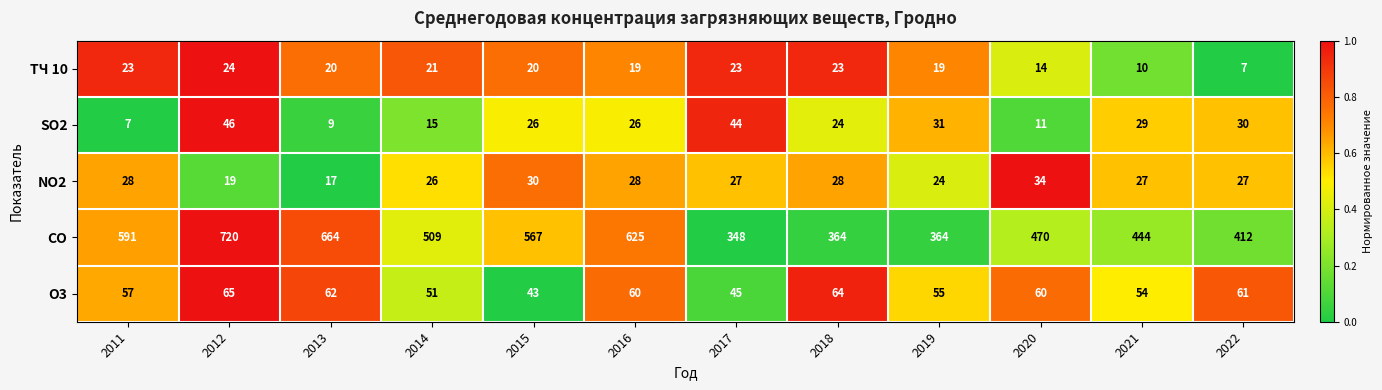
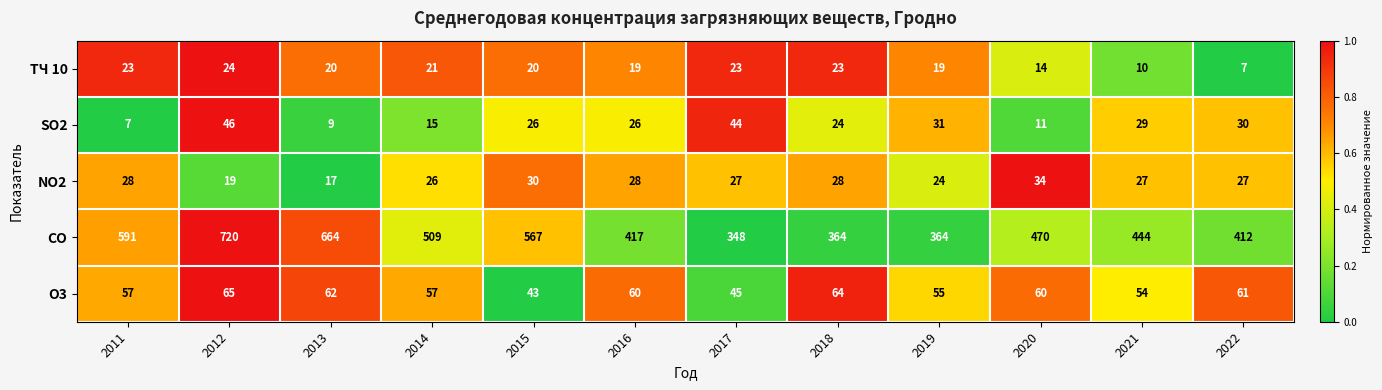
  {
    "ТЧ 10": {
      "2011": 23,
      "2012": 24,
      "2013": 20,
      "2014": 21,
      "2015": 20,
      "2016": 19,
      "2017": 23,
      "2018": 23,
      "2019": 19,
      "2020": 14,
      "2021": 10,
      "2022": 7
    },
    "SO2": {
      "2011": 7,
      "2012": 46,
      "2013": 9,
      "2014": 15,
      "2015": 26,
      "2016": 26,
      "2017": 44,
      "2018": 24,
      "2019": 31,
      "2020": 11,
      "2021": 29,
      "2022": 30
    },
    "NO2": {
      "2011": 28,
      "2012": 19,
      "2013": 17,
      "2014": 26,
      "2015": 30,
      "2016": 28,
      "2017": 27,
      "2018": 28,
      "2019": 24,
      "2020": 34,
      "2021": 27,
      "2022": 27
    },
    "CO": {
      "2011": 591,
      "2012": 720,
      "2013": 664,
      "2014": 509,
      "2015": 567,
-     "2016": 625,
+     "2016": 417,
      "2017": 348,
      "2018": 364,
      "2019": 364,
      "2020": 470,
      "2021": 444,
      "2022": 412
    },
    "O3": {
      "2011": 57,
      "2012": 65,
      "2013": 62,
-     "2014": 51,
+     "2014": 57,
      "2015": 43,
      "2016": 60,
      "2017": 45,
      "2018": 64,
      "2019": 55,
      "2020": 60,
      "2021": 54,
      "2022": 61
    }
  }
